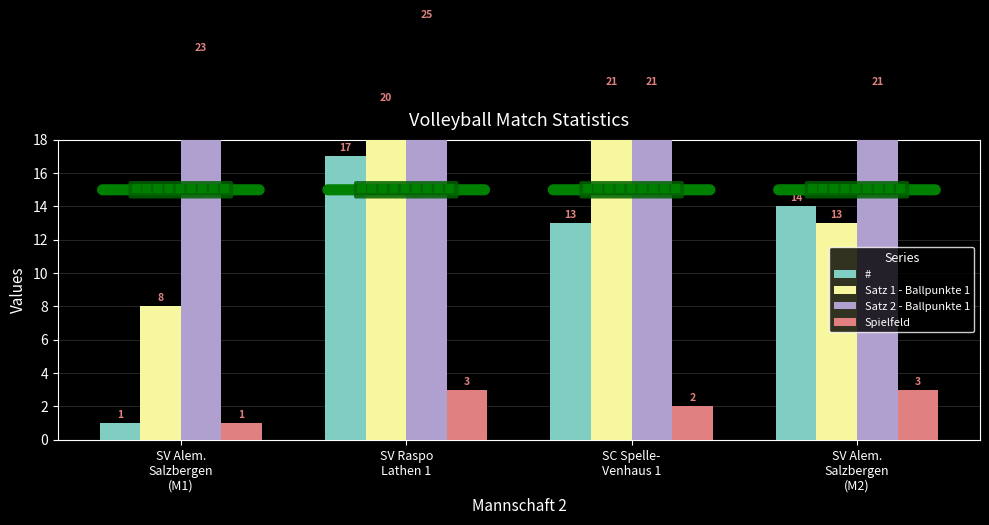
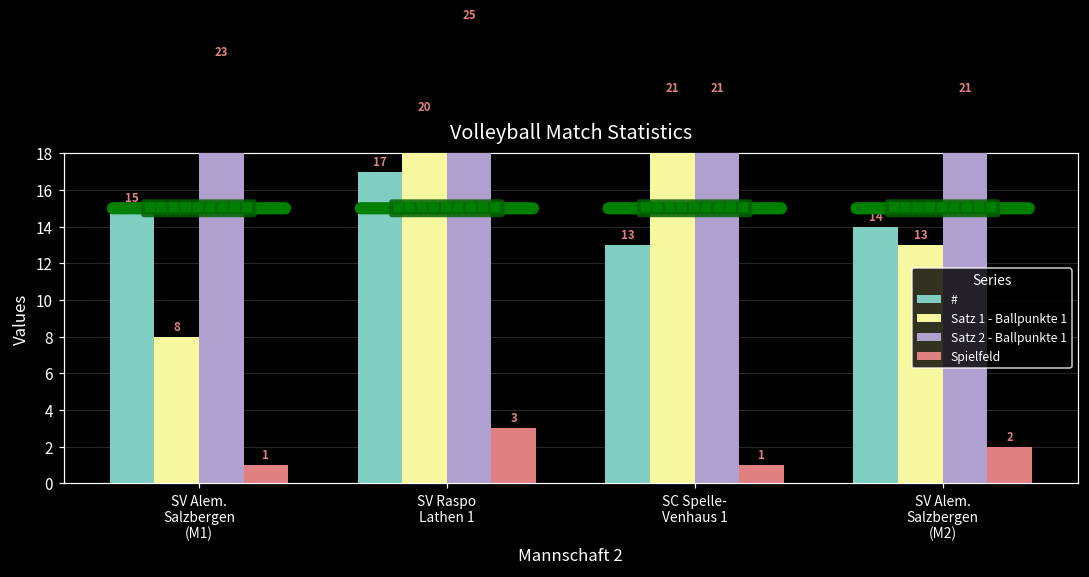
  {
    "#": {
-     "SV Alem. Salzbergen (M1)": 1,
+     "SV Alem. Salzbergen (M1)": 15,
      "SV Raspo Lathen 1": 17,
      "SC Spelle- Venhaus 1": 13,
      "SV Alem. Salzbergen (M2)": 14
    },
    "Satz 1 - Ballpunkte 1": {
      "SV Alem. Salzbergen (M1)": 8,
      "SV Alem. Salzbergen (M2)": 13
    },
    "Spielfeld": {
      "SV Alem. Salzbergen (M1)": 1,
      "SV Raspo Lathen 1": 3,
-     "SC Spelle- Venhaus 1": 2,
-     "SV Alem. Salzbergen (M2)": 3
+     "SC Spelle- Venhaus 1": 1,
+     "SV Alem. Salzbergen (M2)": 2
    }
  }
